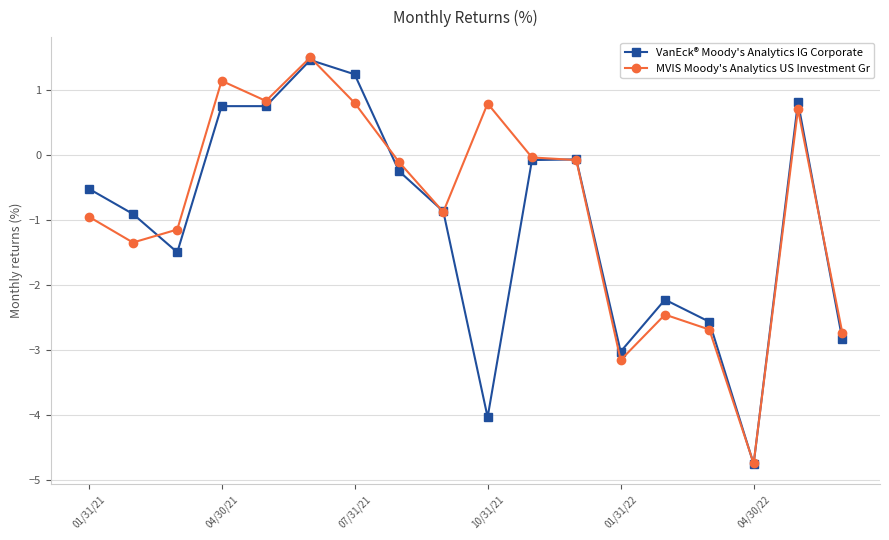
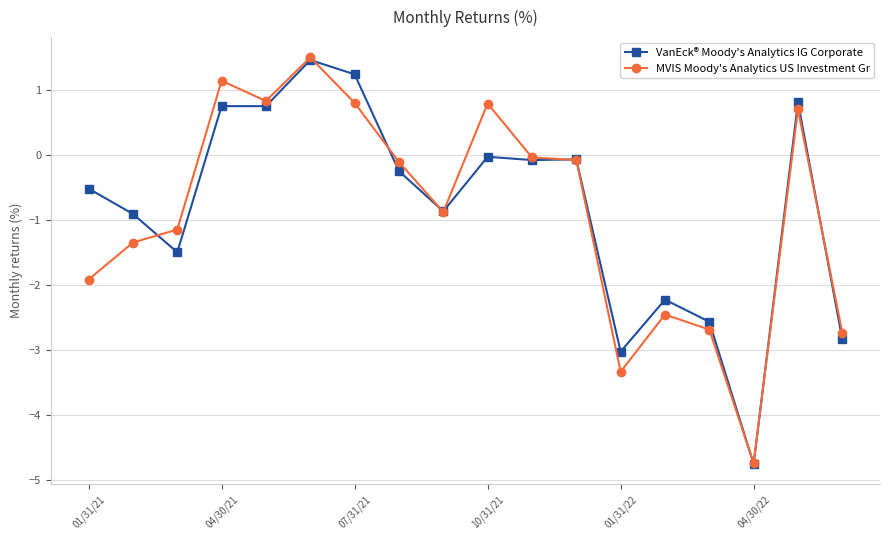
  {
    "VanEck® Moody's Analytics IG Corporate": {
      "01/31/21": -0.5,
      "04/30/21": 0.8,
      "07/31/21": 1.2,
-     "10/31/21": -4.0,
+     "10/31/21": 0.0,
      "01/31/22": -3.0
    },
    "MVIS Moody's Analytics US Investment Gr": {
-     "01/31/21": -1.0,
+     "01/31/21": -1.9,
      "04/30/21": 1.1,
      "07/31/21": 0.8,
      "10/31/21": 0.8,
-     "01/31/22": -3.2
+     "01/31/22": -3.3
    }
  }
